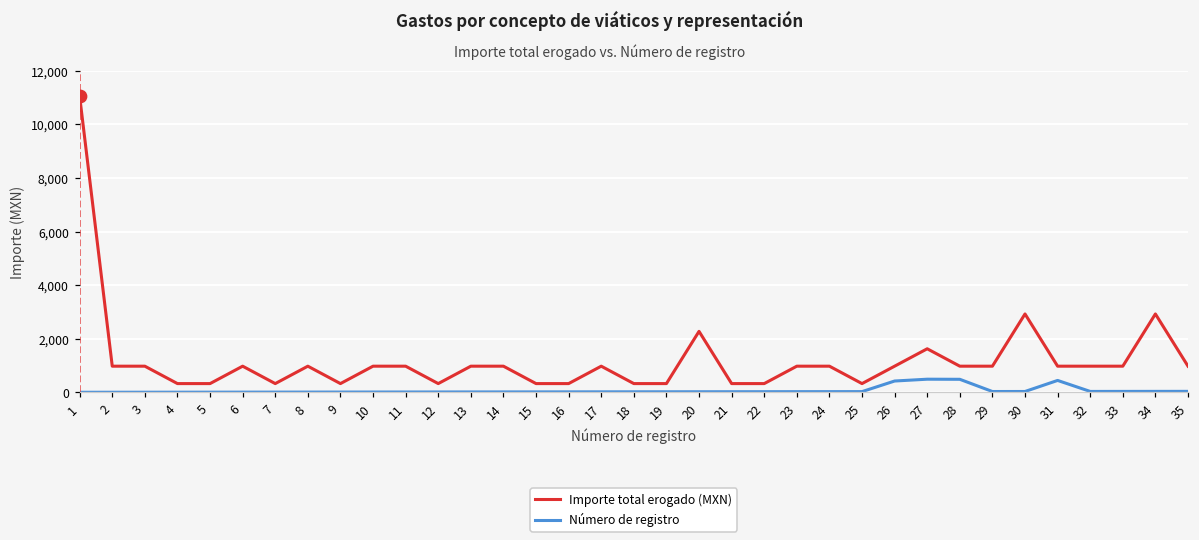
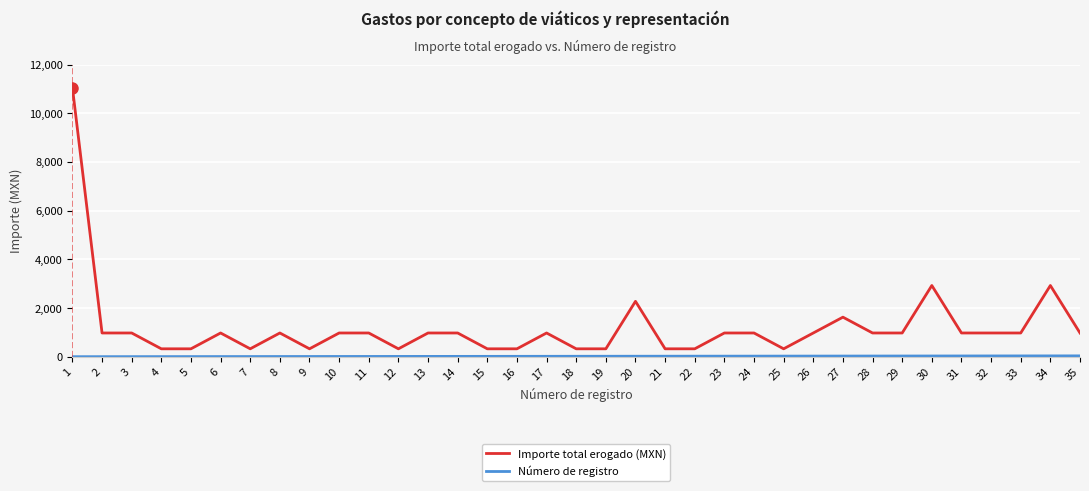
  {
    "Número de registro": {
      "1": 0,
      "2": 0,
      "3": 0,
      "4": 0,
      "5": 0,
      "6": 0,
      "7": 0,
      "8": 0,
      "9": 0,
      "10": 0,
      "11": 0,
      "12": 0,
      "13": 0,
      "14": 0,
      "15": 0,
      "16": 0,
      "17": 0,
      "18": 0,
      "19": 0,
      "20": 0,
      "21": 0,
      "22": 0,
      "23": 0,
      "24": 0,
      "25": 0,
-     "26": 400,
-     "27": 500,
-     "28": 500,
+     "26": 0,
+     "27": 0,
+     "28": 0,
      "29": 0,
      "30": 0,
-     "31": 400,
+     "31": 0,
      "32": 0,
      "33": 0,
      "34": 0,
      "35": 0
    }
  }
